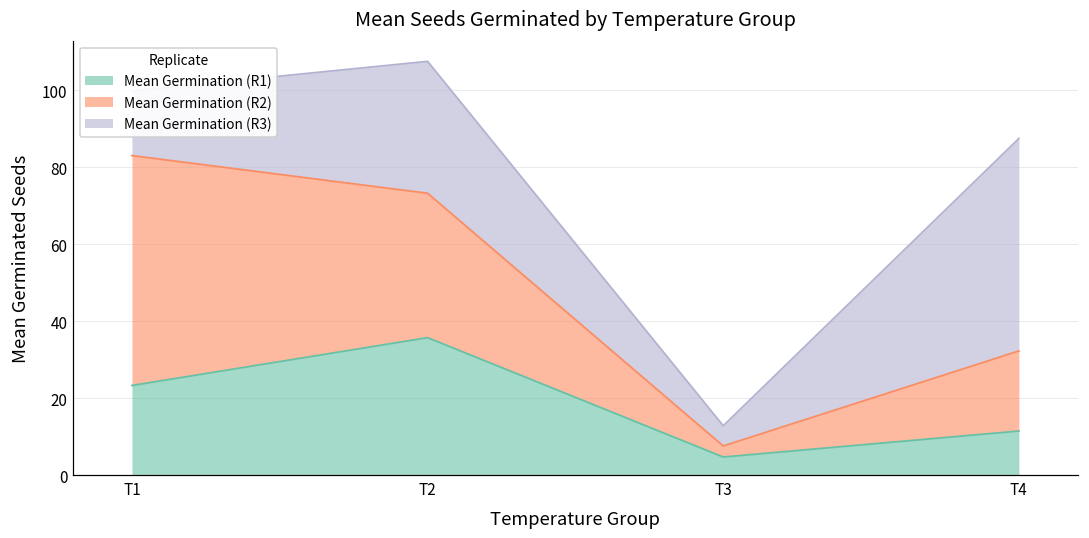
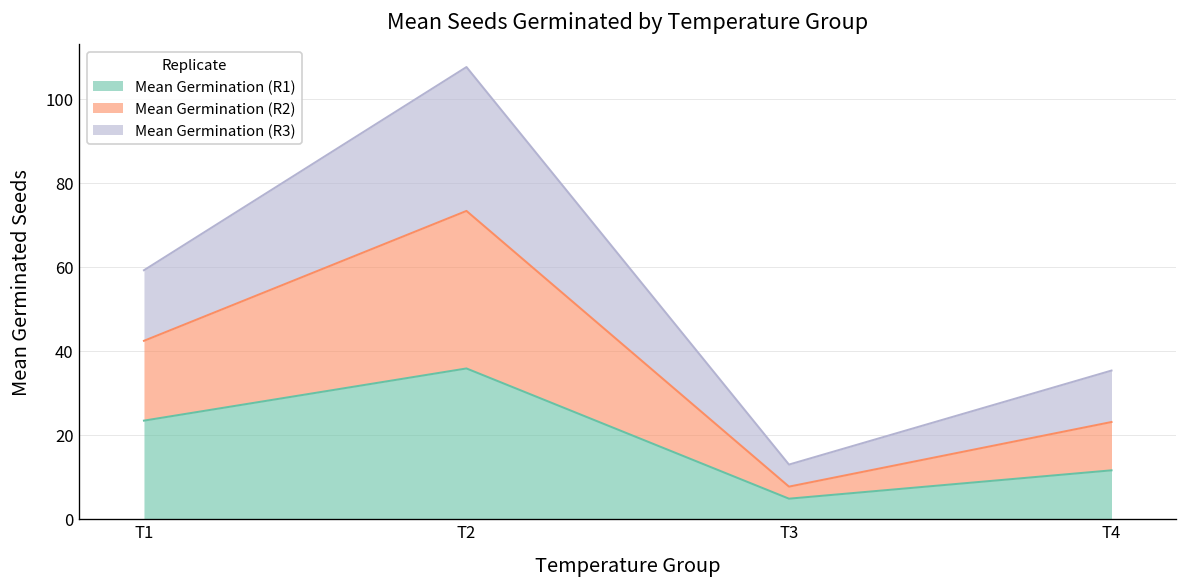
  {
    "Mean Germination (R1)": {
      "T1": 23,
      "T2": 36,
      "T3": 5,
      "T4": 12
    },
    "Mean Germination (R2)": {
-     "T1": 60,
+     "T1": 19,
      "T2": 38,
      "T3": 3,
-     "T4": 21
+     "T4": 12
    },
    "Mean Germination (R3)": {
      "T2": 34,
      "T3": 5,
-     "T4": 55
+     "T4": 12
    }
  }
